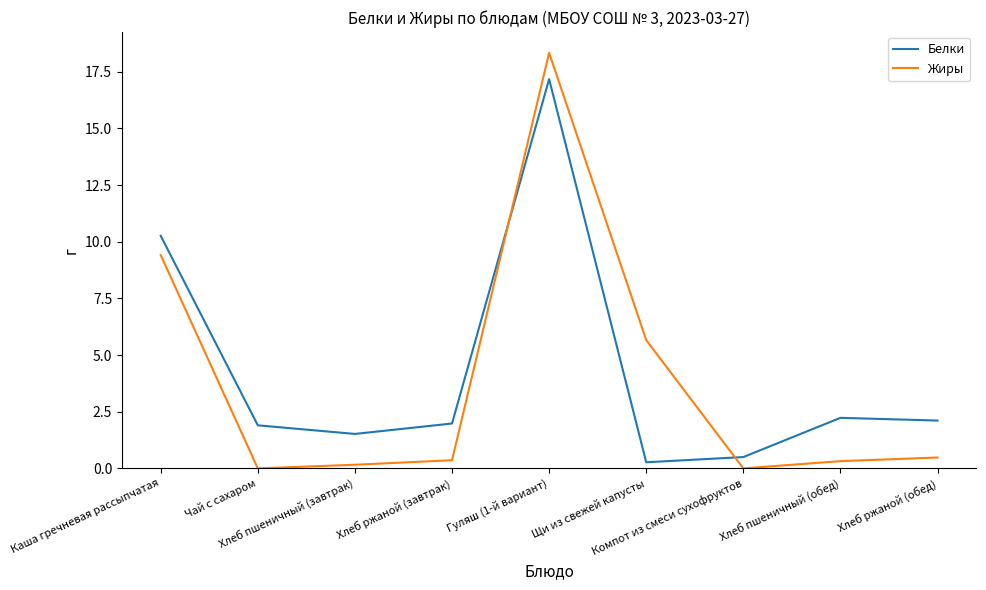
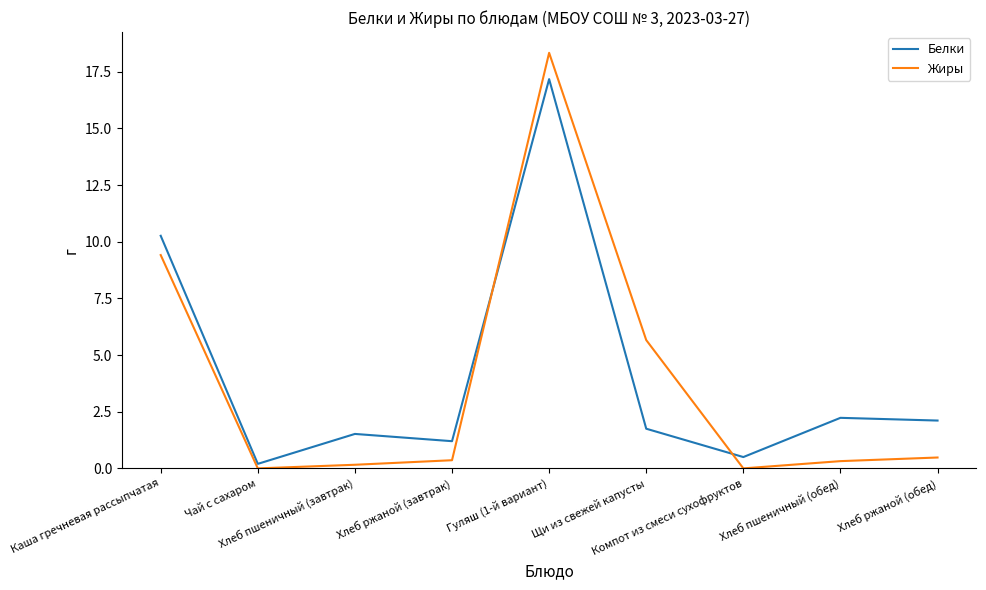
  {
    "Белки": {
      "Каша гречневая рассыпчатая": 10.3,
-     "Чай с сахаром": 1.9,
+     "Чай с сахаром": 0.2,
      "Хлеб пшеничный (завтрак)": 1.5,
-     "Хлеб ржаной (завтрак)": 2.0,
+     "Хлеб ржаной (завтрак)": 1.2,
      "Гуляш (1-й вариант)": 17.2,
-     "Щи из свежей капусты": 0.3,
+     "Щи из свежей капусты": 1.8,
      "Компот из смеси сухофруктов": 0.5,
      "Хлеб пшеничный (обед)": 2.2,
      "Хлеб ржаной (обед)": 2.1
    },
    "Жиры": {
      "Каша гречневая рассыпчатая": 9.4,
      "Чай с сахаром": 0.0,
      "Хлеб пшеничный (завтрак)": 0.2,
      "Хлеб ржаной (завтрак)": 0.4,
      "Гуляш (1-й вариант)": 18.3,
      "Щи из свежей капусты": 5.7,
      "Компот из смеси сухофруктов": 0.0,
      "Хлеб пшеничный (обед)": 0.3,
      "Хлеб ржаной (обед)": 0.5
    }
  }
